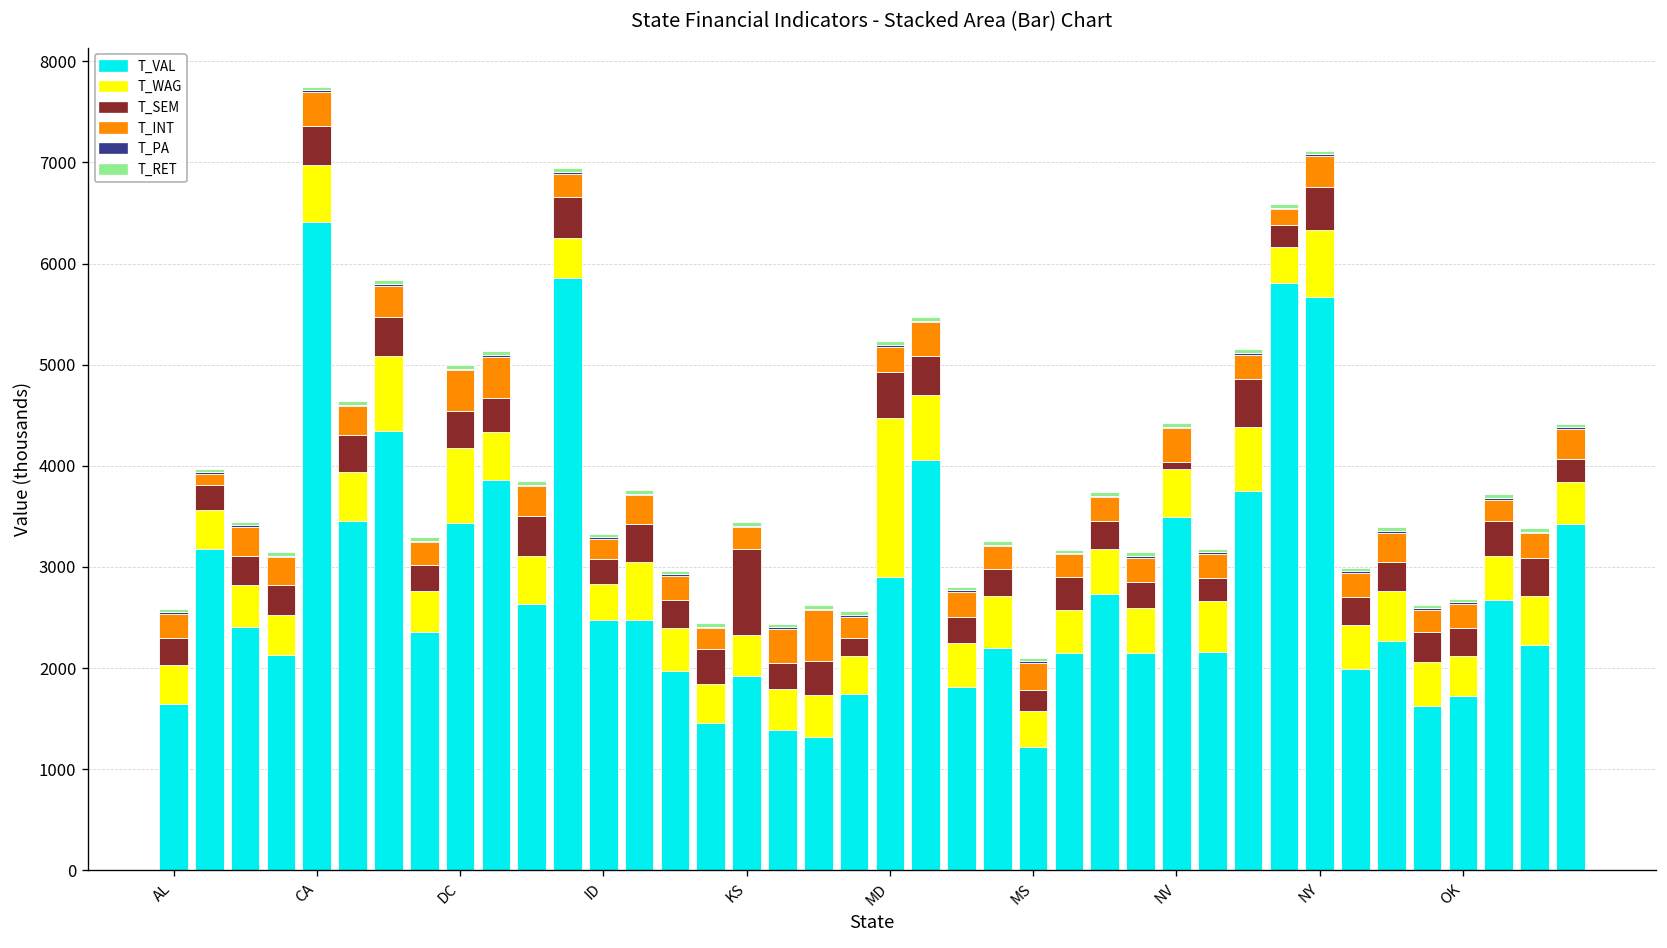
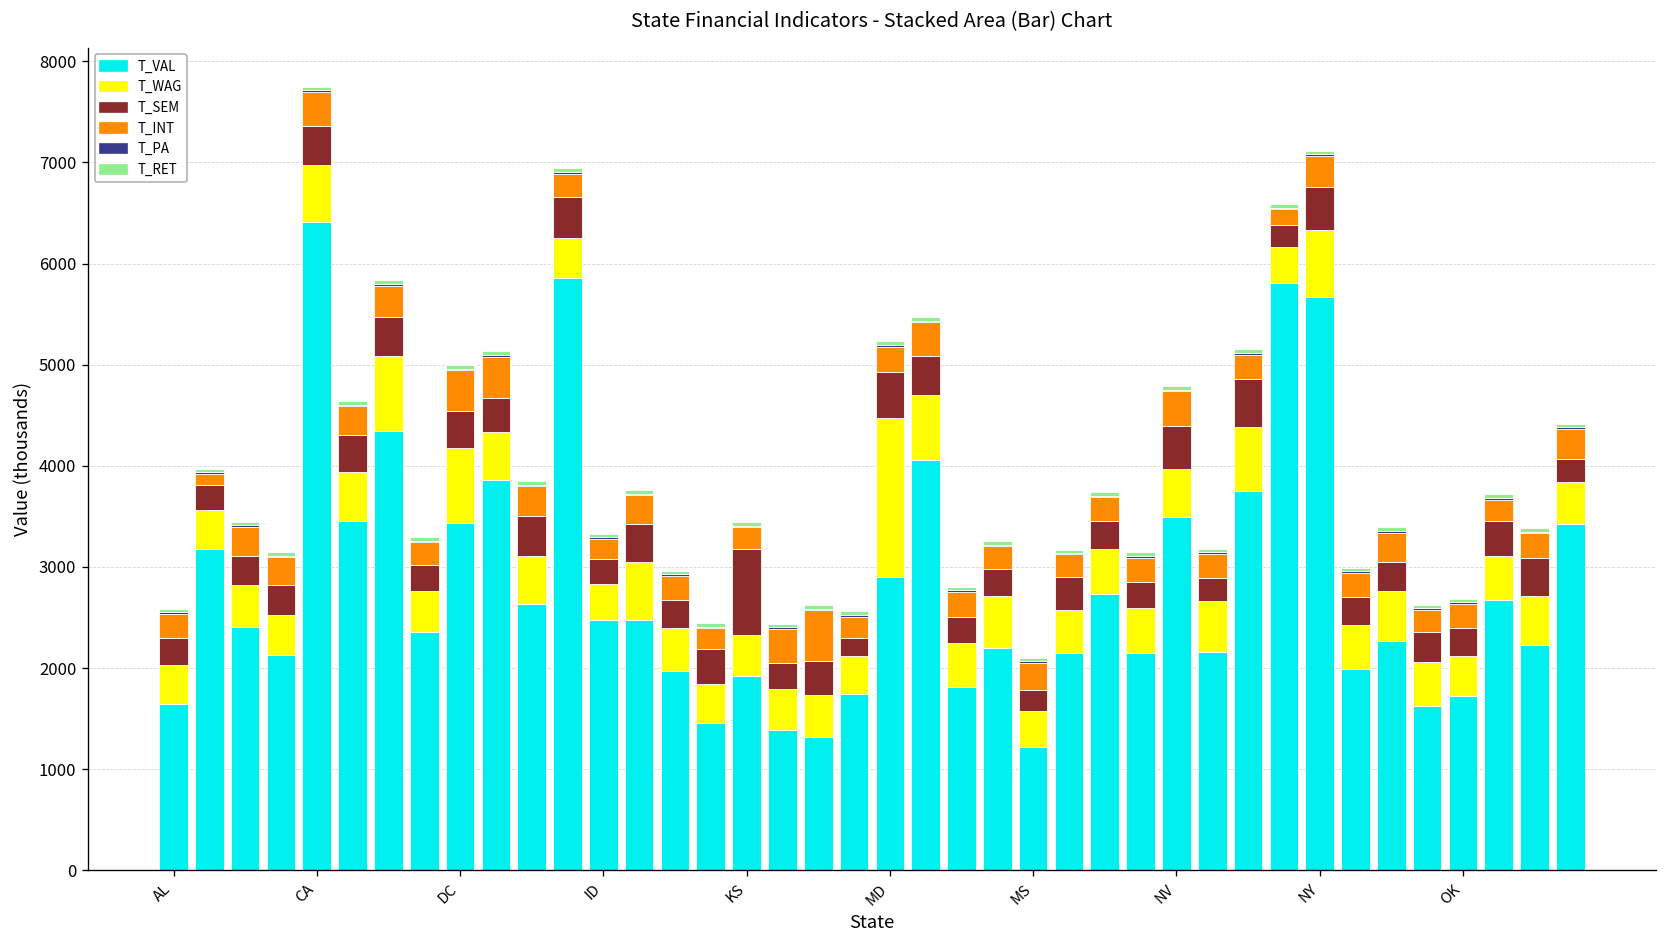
  {
    "T_VAL": {
      "AL": 1600,
      "CA": 6400,
      "DC": 3400,
      "ID": 2500,
      "KS": 1900,
      "MD": 2900,
      "MS": 1200,
      "NV": 3500,
      "NY": 5700,
      "OK": 1700
    },
    "T_WAG": {
      "AL": 400,
      "CA": 600,
      "DC": 700,
      "ID": 400,
      "KS": 400,
      "MD": 1600,
      "MS": 400,
      "NV": 500,
      "NY": 700,
      "OK": 400
    },
    "T_SEM": {
      "AL": 300,
      "CA": 400,
      "DC": 400,
      "ID": 300,
      "KS": 800,
      "MD": 500,
      "MS": 200,
-     "NV": 100,
+     "NV": 400,
      "NY": 400,
      "OK": 300
    },
    "T_INT": {
      "AL": 200,
      "CA": 300,
      "DC": 400,
      "ID": 200,
      "KS": 200,
      "MD": 300,
      "MS": 300,
      "NV": 300,
      "NY": 300,
      "OK": 200
    },
    "T_RET": {
      "AL": 0,
      "CA": 0,
      "DC": 0,
      "ID": 0,
      "KS": 0,
      "MD": 0,
      "MS": 0,
      "NV": 0,
      "NY": 0,
      "OK": 0
    }
  }
